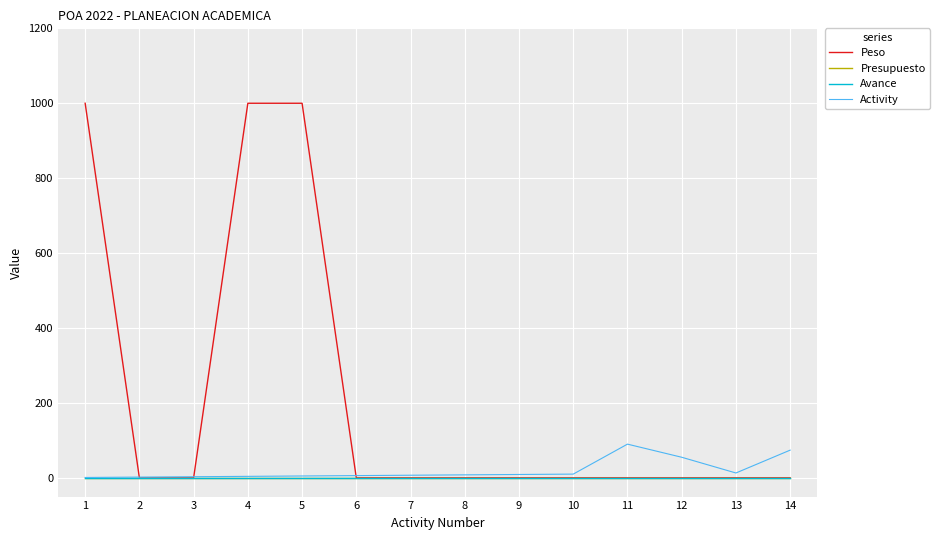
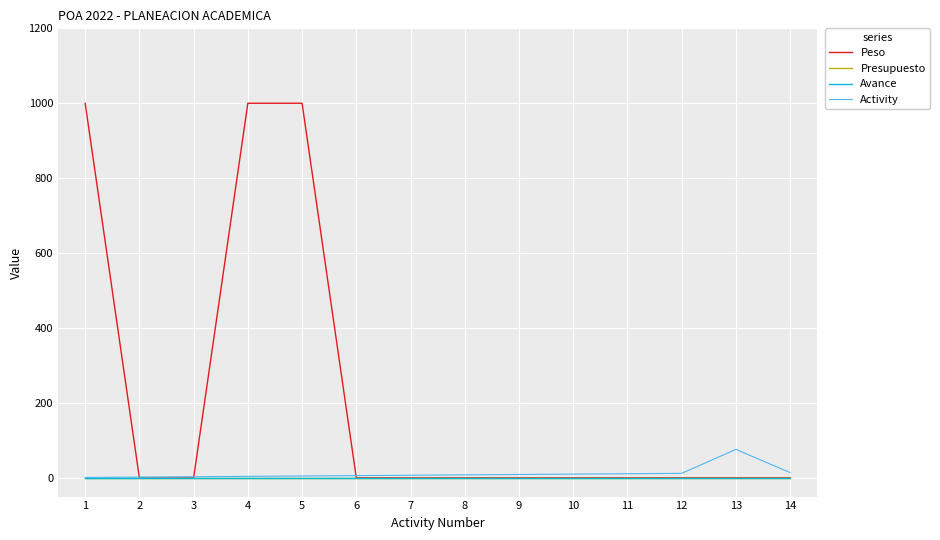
  {
    "Peso": {
      "1": 1000,
      "4": 1000,
      "5": 1000
    },
    "Activity": {
      "7": 10,
      "8": 10,
      "9": 10,
      "10": 10,
-     "11": 90,
-     "12": 60,
-     "13": 10,
-     "14": 70
+     "11": 10,
+     "12": 10,
+     "13": 80,
+     "14": 10
    }
  }
